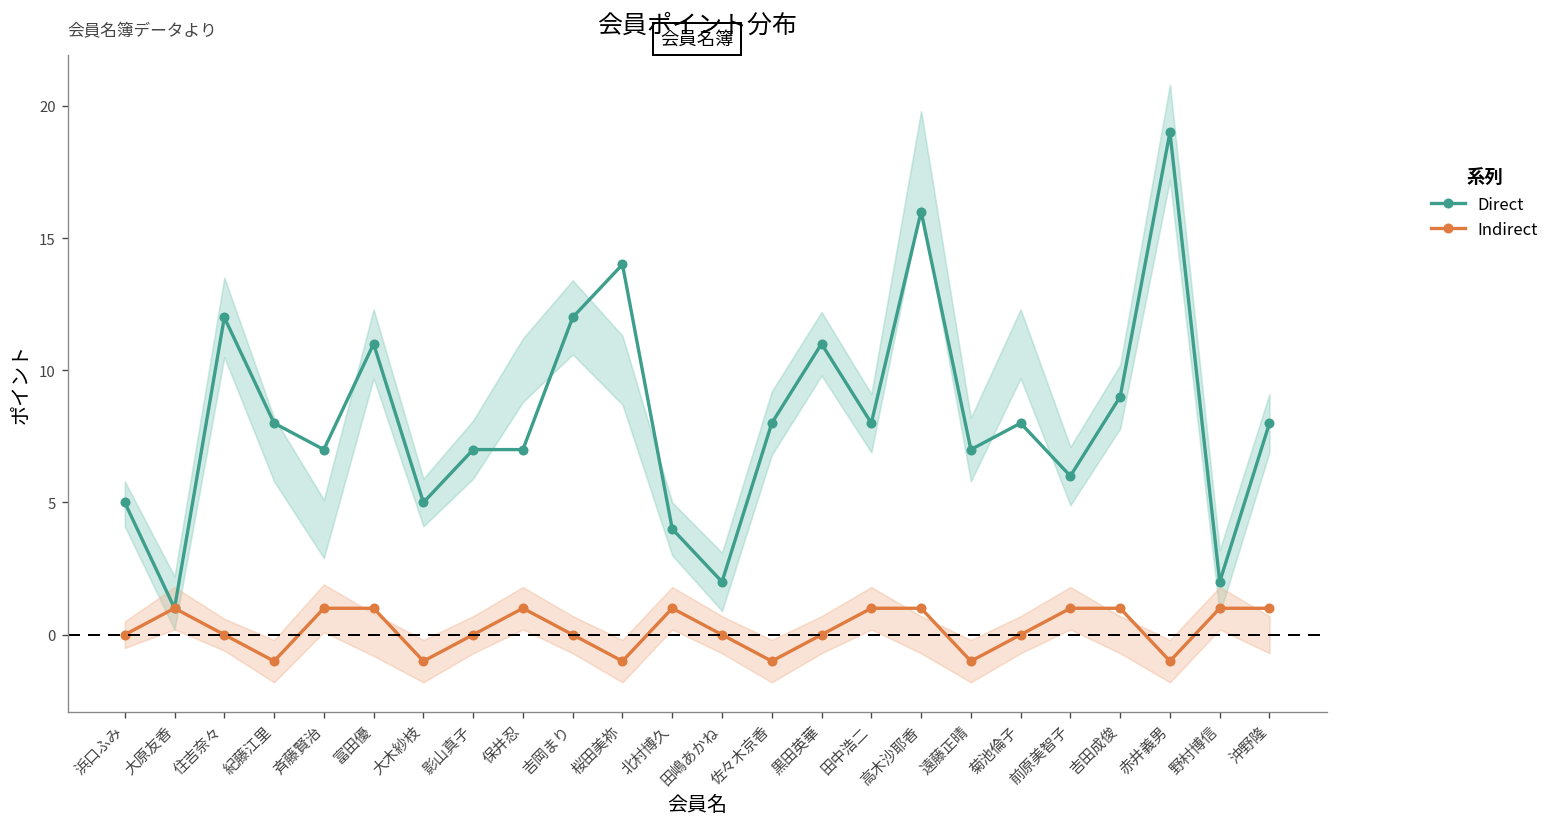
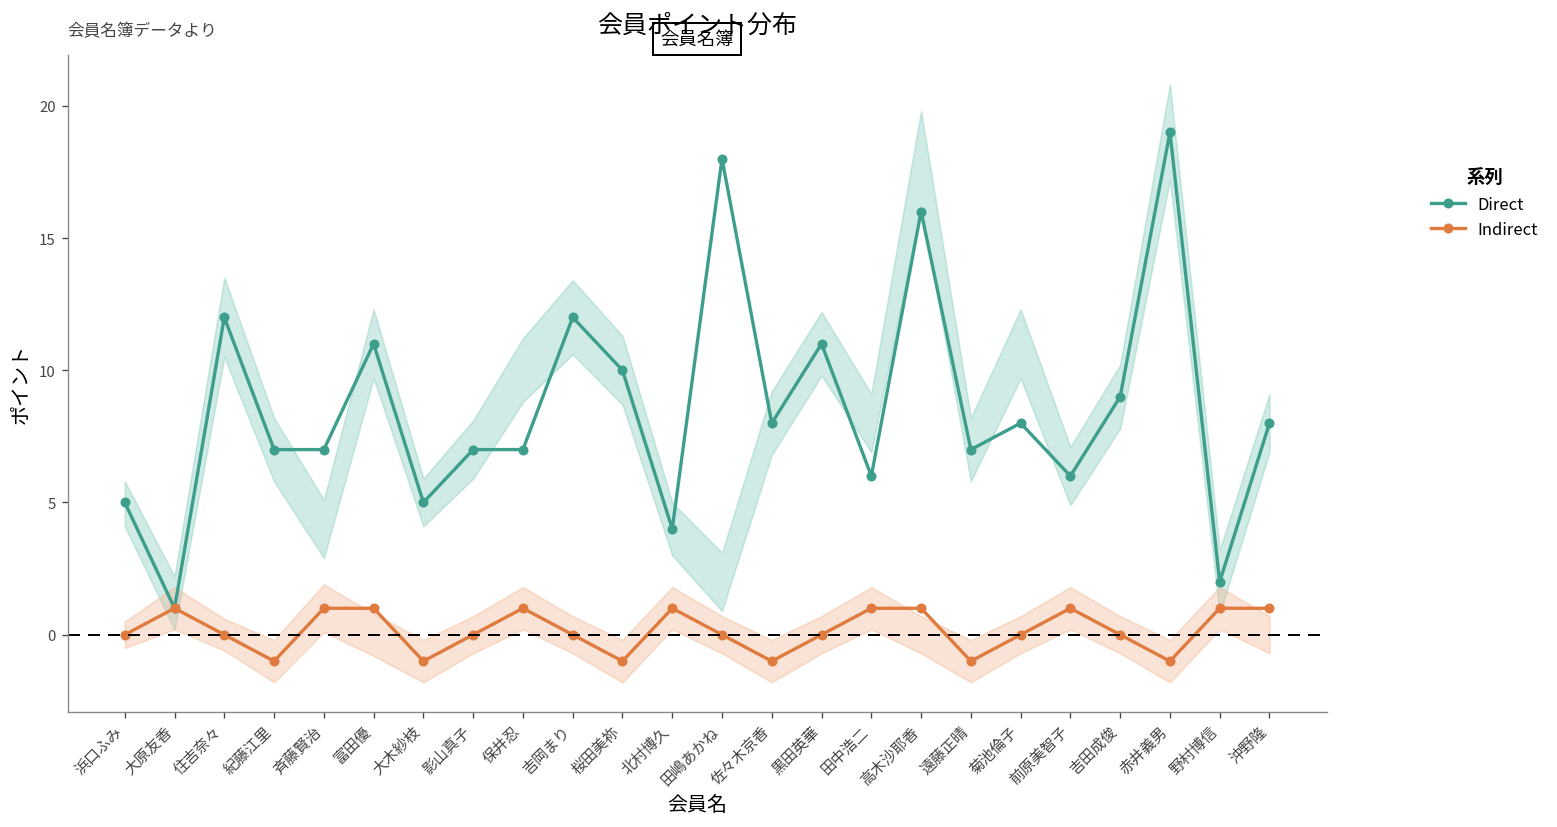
  {
    "Direct": {
      "浜口ふみ": 5,
      "住吉奈々": 12,
-     "紀藤江里": 8,
+     "紀藤江里": 7,
      "斉藤賢治": 7,
      "富田優": 11,
      "大木紗枝": 5,
      "影山真子": 7,
      "保井忍": 7,
      "吉岡まり": 12,
-     "桜田美祢": 14,
+     "桜田美祢": 10,
      "北村博久": 4,
-     "田嶋あかね": 2,
+     "田嶋あかね": 18,
      "佐々木京香": 8,
      "黒田英華": 11,
-     "田中浩二": 8,
+     "田中浩二": 6,
      "高木沙耶香": 16,
      "遠藤正晴": 7,
      "菊池倫子": 8,
      "前原美智子": 6,
      "吉田成俊": 9,
      "赤井義男": 19,
      "野村博信": 2,
      "沖野隆": 8
    },
    "Indirect": {
      "浜口ふみ": 0,
      "住吉奈々": 0,
      "紀藤江里": -1,
      "斉藤賢治": 1,
      "富田優": 1,
      "大木紗枝": -1,
      "影山真子": 0,
      "保井忍": 1,
      "吉岡まり": 0,
      "桜田美祢": -1,
      "北村博久": 1,
      "田嶋あかね": 0,
      "佐々木京香": -1,
      "黒田英華": 0,
      "田中浩二": 1,
      "高木沙耶香": 1,
      "遠藤正晴": -1,
      "菊池倫子": 0,
      "前原美智子": 1,
-     "吉田成俊": 1,
+     "吉田成俊": 0,
      "赤井義男": -1,
      "野村博信": 1,
      "沖野隆": 1
    }
  }
